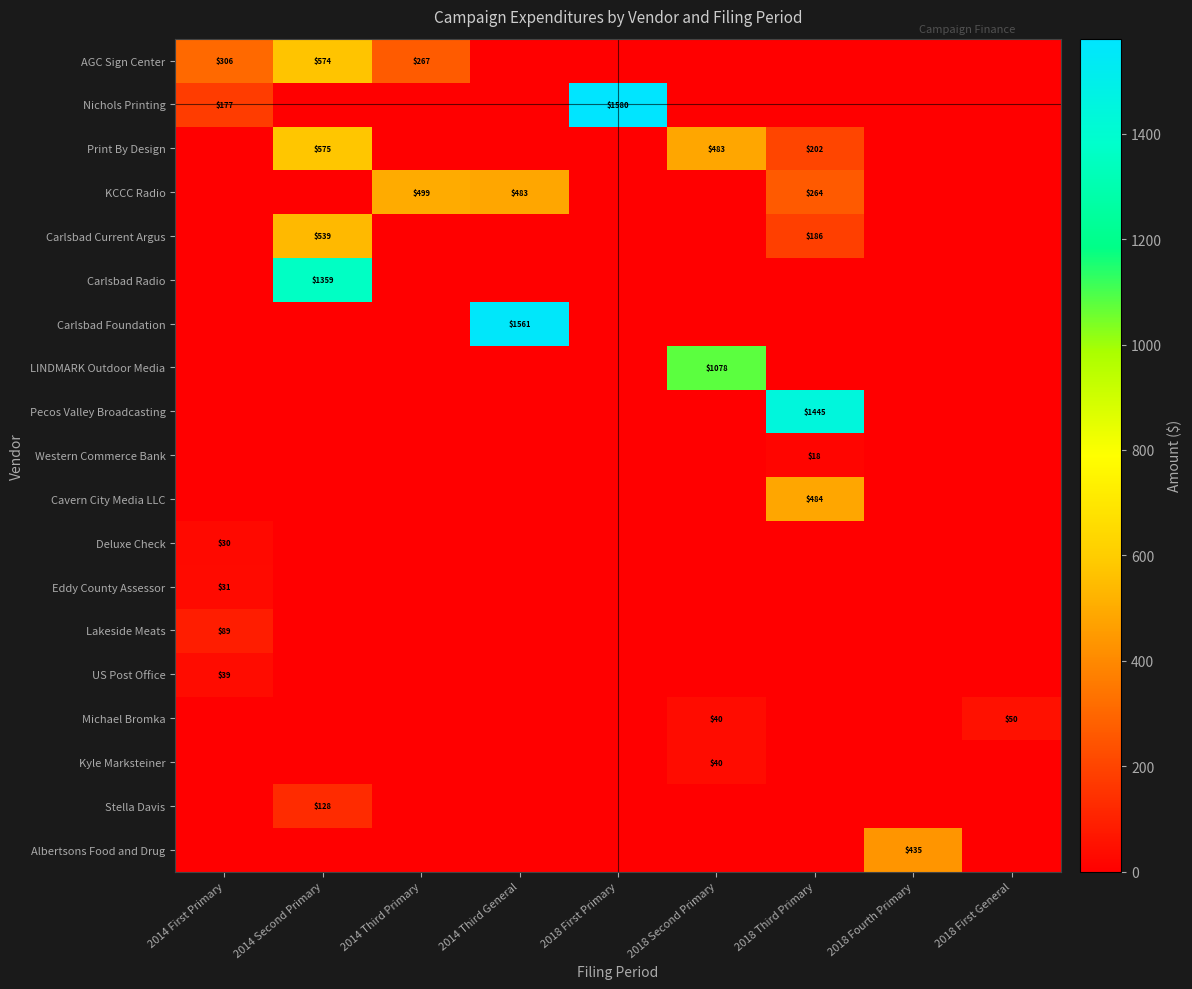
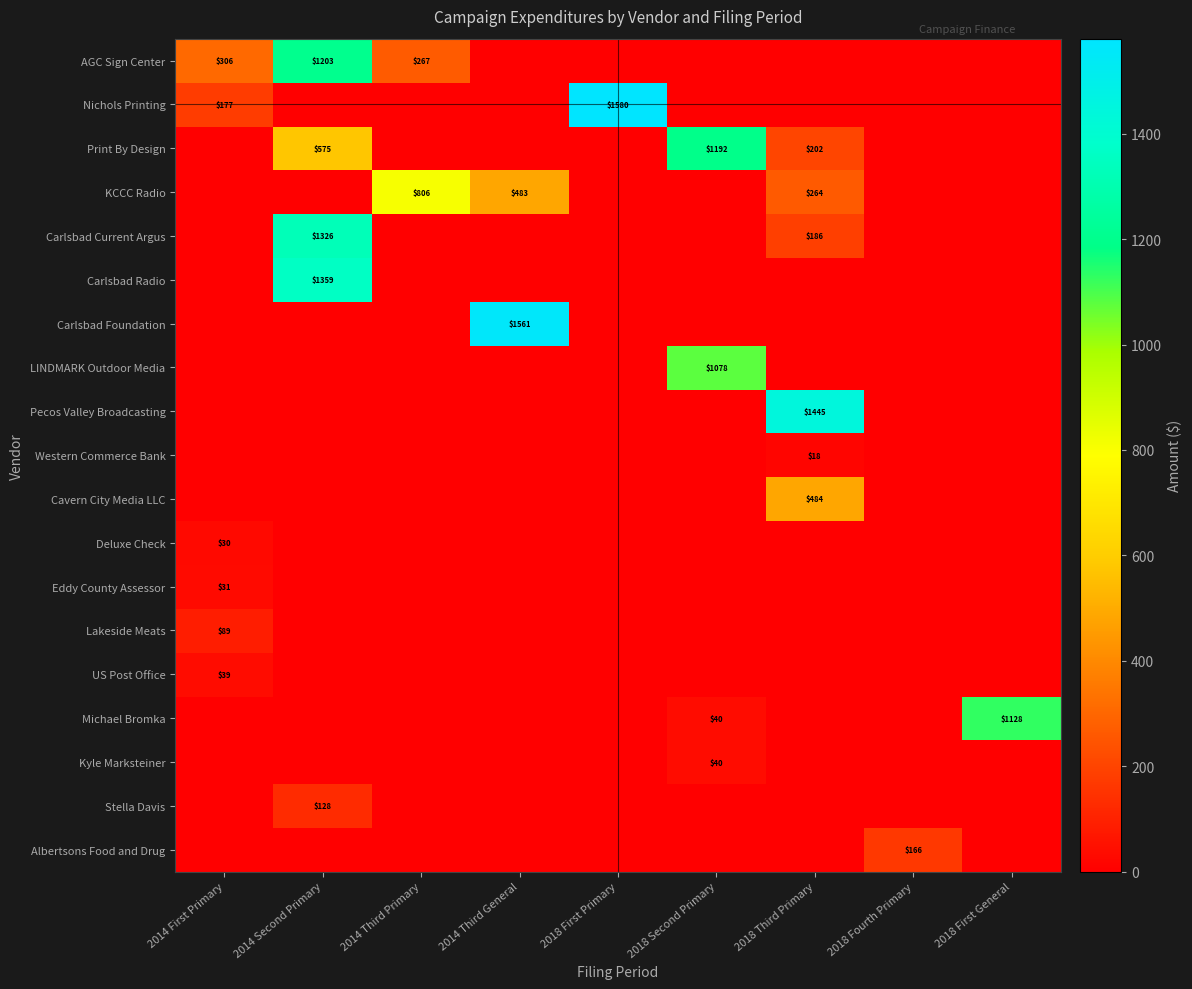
  {
    "AGC Sign Center": {
      "2014 First Primary": "$306",
-     "2014 Second Primary": "$574",
+     "2014 Second Primary": "$1203",
      "2014 Third Primary": "$267"
    },
    "Nichols Printing": {
      "2014 First Primary": "$177",
      "2018 First Primary": "$1580"
    },
    "Print By Design": {
      "2014 Second Primary": "$575",
-     "2018 Second Primary": "$483",
+     "2018 Second Primary": "$1192",
      "2018 Third Primary": "$202"
    },
    "KCCC Radio": {
-     "2014 Third Primary": "$499",
+     "2014 Third Primary": "$806",
      "2014 Third General": "$483",
      "2018 Third Primary": "$264"
    },
    "Carlsbad Current Argus": {
-     "2014 Second Primary": "$539",
+     "2014 Second Primary": "$1326",
      "2018 Third Primary": "$186"
    },
    "Carlsbad Radio": {
      "2014 Second Primary": "$1359"
    },
    "Carlsbad Foundation": {
      "2014 Third General": "$1561"
    },
    "LINDMARK Outdoor Media": {
      "2018 Second Primary": "$1078"
    },
    "Pecos Valley Broadcasting": {
      "2018 Third Primary": "$1445"
    },
    "Western Commerce Bank": {
      "2018 Third Primary": "$18"
    },
    "Cavern City Media LLC": {
      "2018 Third Primary": "$484"
    },
    "Deluxe Check": {
      "2014 First Primary": "$30"
    },
    "Eddy County Assessor": {
      "2014 First Primary": "$31"
    },
    "Lakeside Meats": {
      "2014 First Primary": "$89"
    },
    "US Post Office": {
      "2014 First Primary": "$39"
    },
    "Michael Bromka": {
      "2018 Second Primary": "$40",
-     "2018 First General": "$50"
+     "2018 First General": "$1128"
    },
    "Kyle Marksteiner": {
      "2018 Second Primary": "$40"
    },
    "Stella Davis": {
      "2014 Second Primary": "$128"
    },
    "Albertsons Food and Drug": {
-     "2018 Fourth Primary": "$435"
+     "2018 Fourth Primary": "$166"
    }
  }
